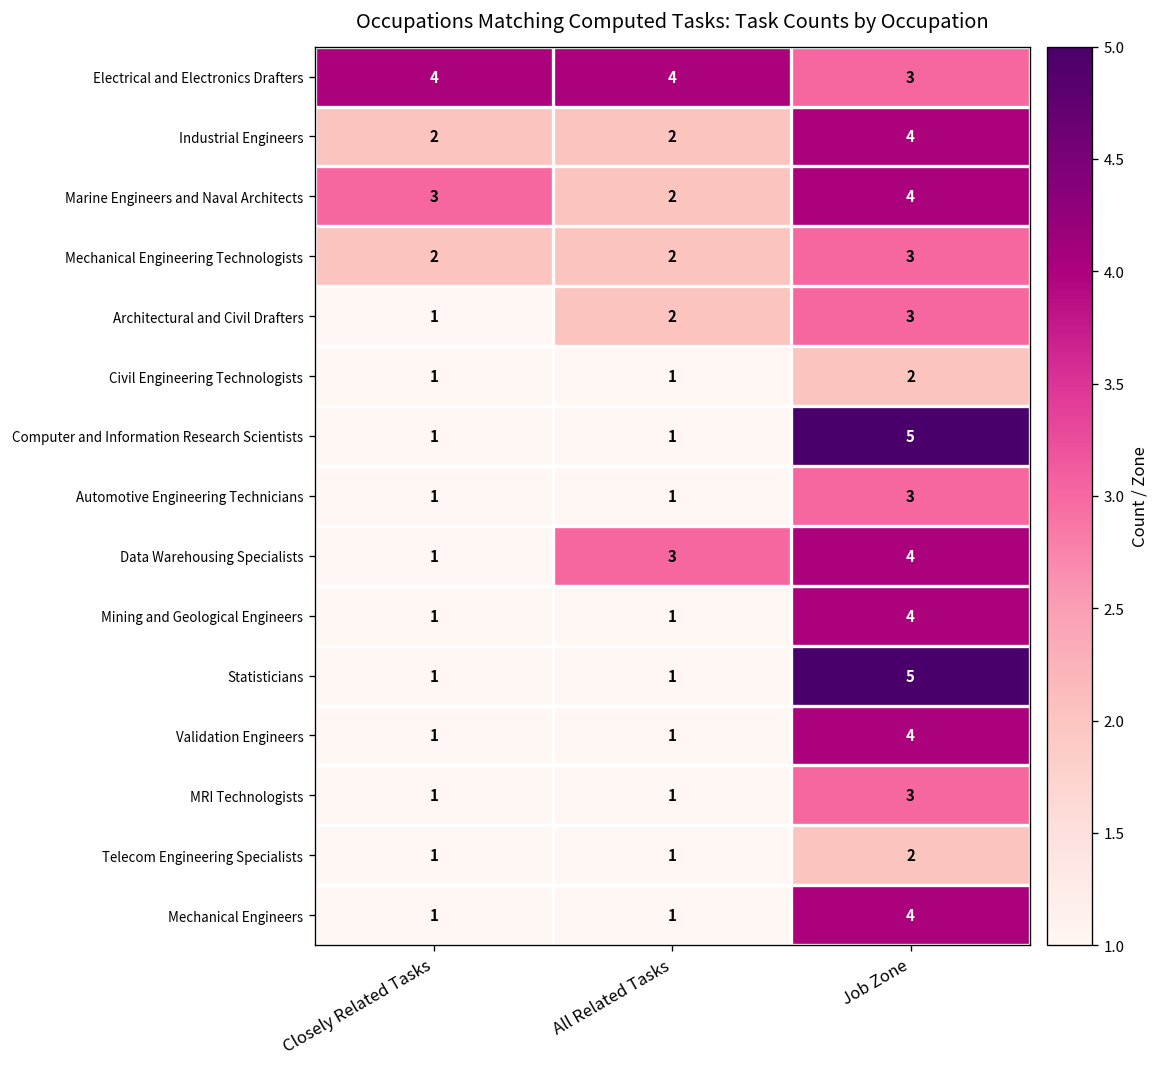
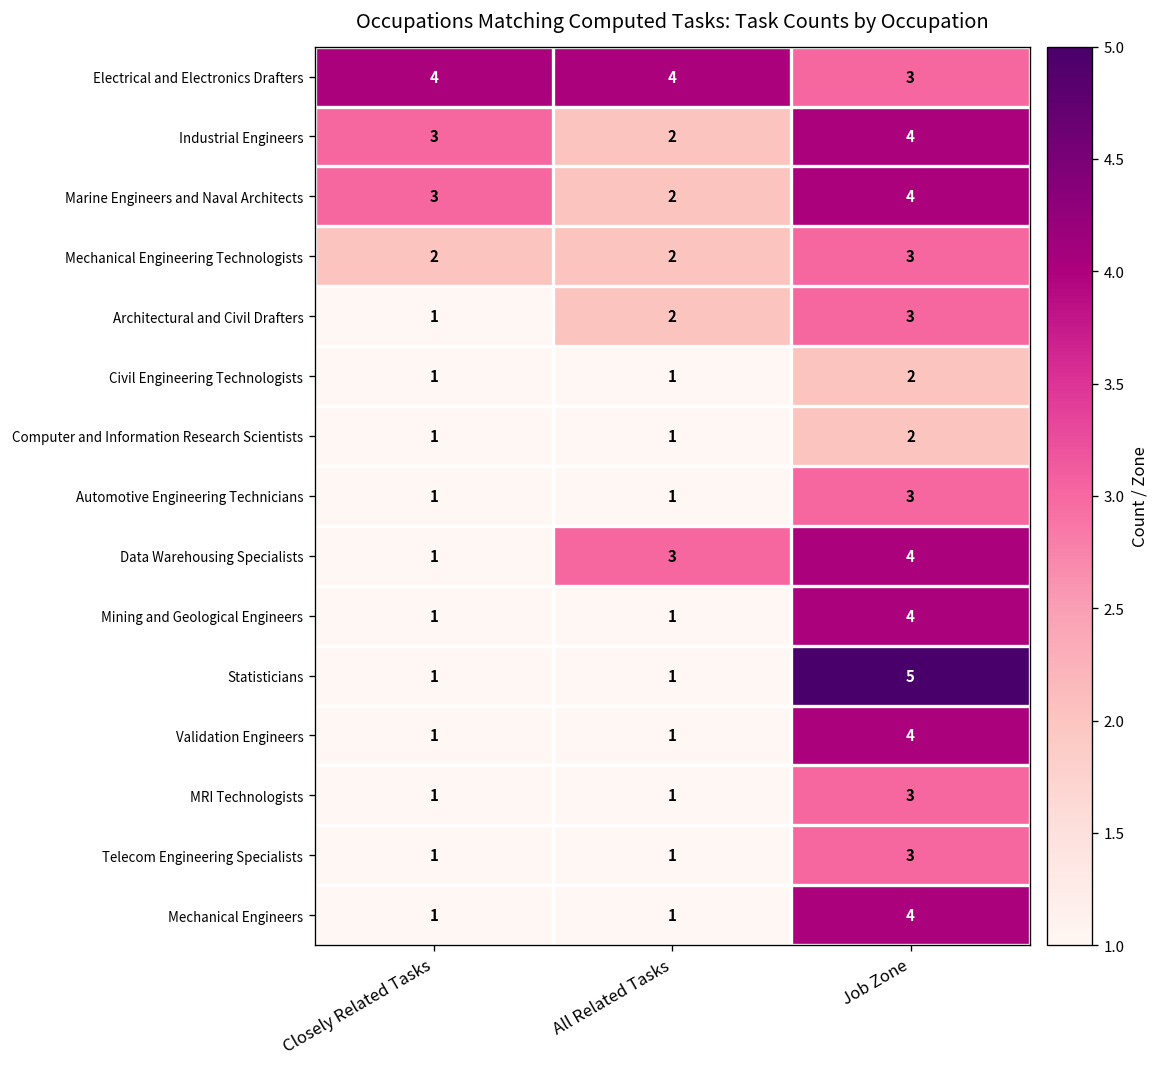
  {
    "Electrical and Electronics Drafters": {
      "Closely Related Tasks": 4,
      "All Related Tasks": 4,
      "Job Zone": 3
    },
    "Industrial Engineers": {
-     "Closely Related Tasks": 2,
+     "Closely Related Tasks": 3,
      "All Related Tasks": 2,
      "Job Zone": 4
    },
    "Marine Engineers and Naval Architects": {
      "Closely Related Tasks": 3,
      "All Related Tasks": 2,
      "Job Zone": 4
    },
    "Mechanical Engineering Technologists": {
      "Closely Related Tasks": 2,
      "All Related Tasks": 2,
      "Job Zone": 3
    },
    "Architectural and Civil Drafters": {
      "Closely Related Tasks": 1,
      "All Related Tasks": 2,
      "Job Zone": 3
    },
    "Civil Engineering Technologists": {
      "Closely Related Tasks": 1,
      "All Related Tasks": 1,
      "Job Zone": 2
    },
    "Computer and Information Research Scientists": {
      "Closely Related Tasks": 1,
      "All Related Tasks": 1,
-     "Job Zone": 5
+     "Job Zone": 2
    },
    "Automotive Engineering Technicians": {
      "Closely Related Tasks": 1,
      "All Related Tasks": 1,
      "Job Zone": 3
    },
    "Data Warehousing Specialists": {
      "Closely Related Tasks": 1,
      "All Related Tasks": 3,
      "Job Zone": 4
    },
    "Mining and Geological Engineers": {
      "Closely Related Tasks": 1,
      "All Related Tasks": 1,
      "Job Zone": 4
    },
    "Statisticians": {
      "Closely Related Tasks": 1,
      "All Related Tasks": 1,
      "Job Zone": 5
    },
    "Validation Engineers": {
      "Closely Related Tasks": 1,
      "All Related Tasks": 1,
      "Job Zone": 4
    },
    "MRI Technologists": {
      "Closely Related Tasks": 1,
      "All Related Tasks": 1,
      "Job Zone": 3
    },
    "Telecom Engineering Specialists": {
      "Closely Related Tasks": 1,
      "All Related Tasks": 1,
-     "Job Zone": 2
+     "Job Zone": 3
    },
    "Mechanical Engineers": {
      "Closely Related Tasks": 1,
      "All Related Tasks": 1,
      "Job Zone": 4
    }
  }
